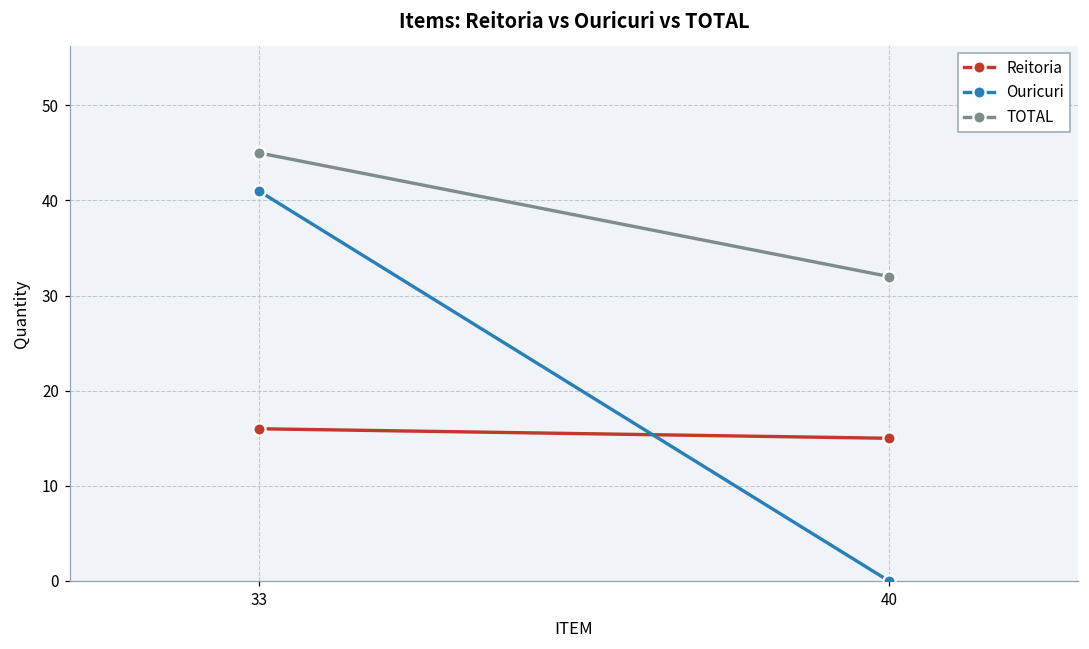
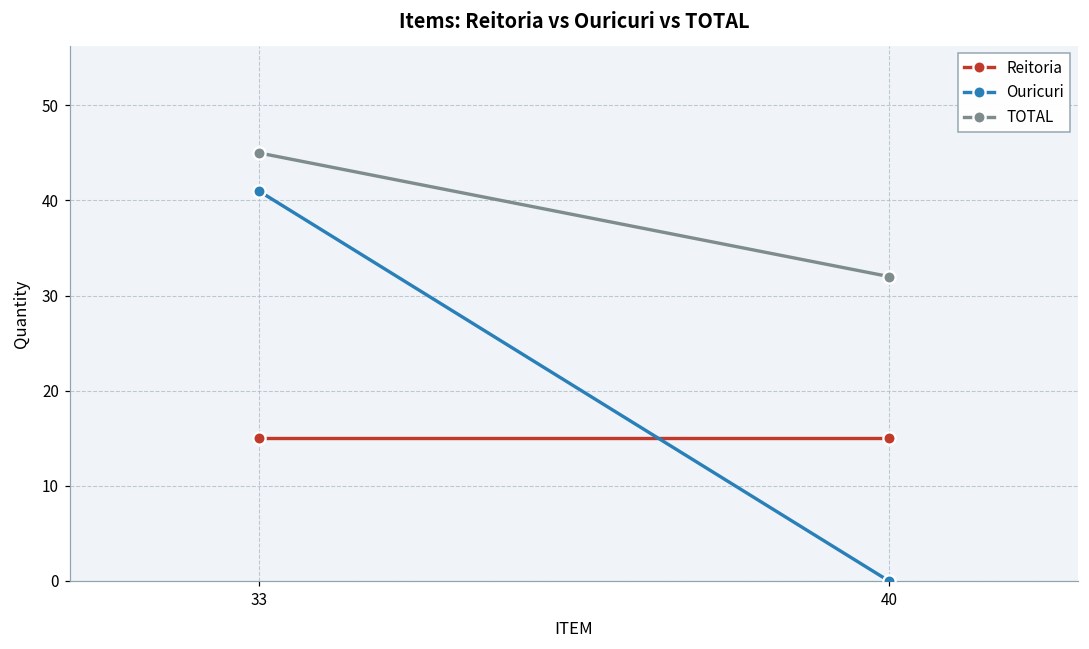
  {
    "Reitoria": {
-     "33": 16,
+     "33": 15,
      "40": 15
    },
    "Ouricuri": {
      "33": 41,
      "40": 0
    },
    "TOTAL": {
      "33": 45,
      "40": 32
    }
  }
